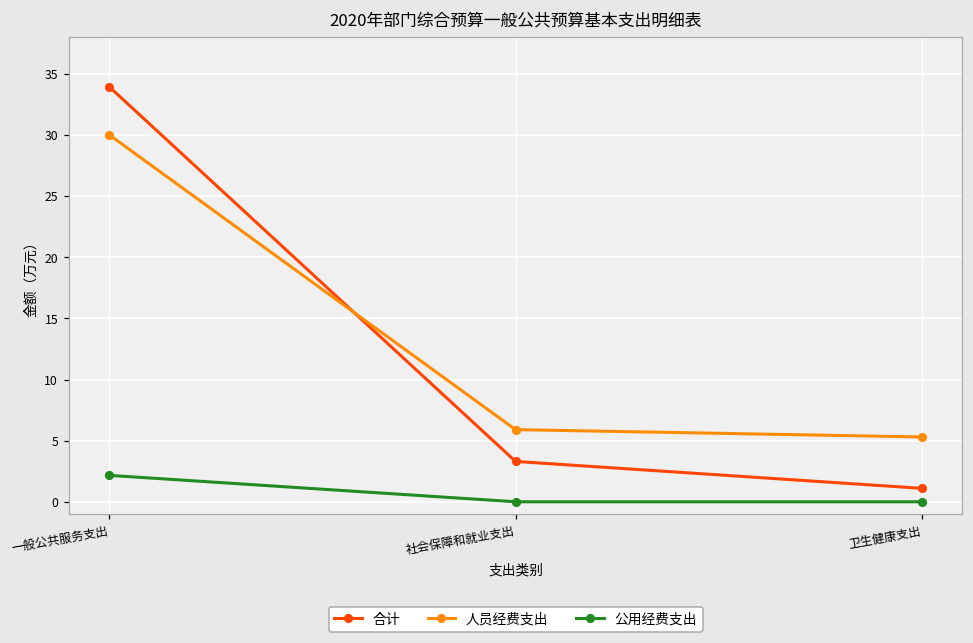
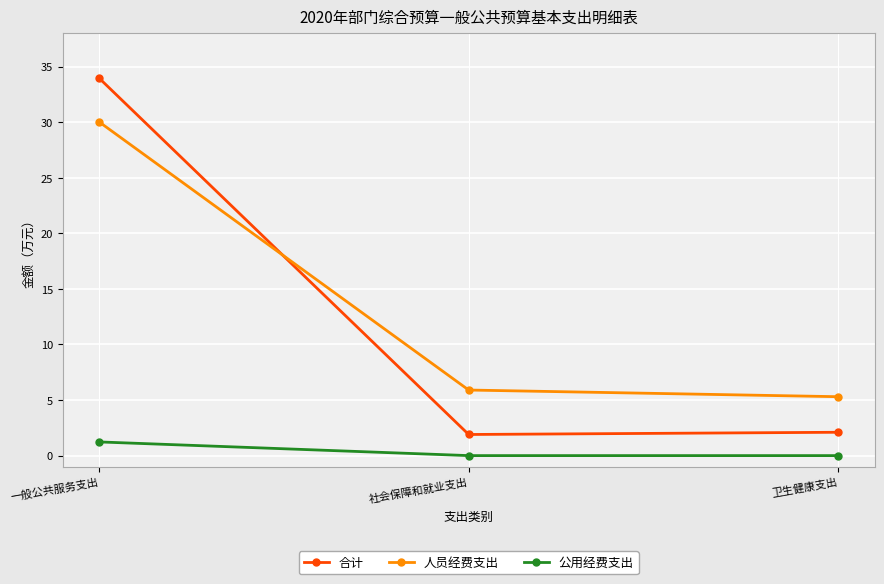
  {
    "合计": {
      "一般公共服务支出": 33.9,
-     "社会保障和就业支出": 3.3,
-     "卫生健康支出": 1.1
+     "社会保障和就业支出": 1.9,
+     "卫生健康支出": 2.1
    },
    "人员经费支出": {
      "一般公共服务支出": 30.0,
      "社会保障和就业支出": 5.9,
      "卫生健康支出": 5.3
    },
    "公用经费支出": {
-     "一般公共服务支出": 2.2,
+     "一般公共服务支出": 1.2,
      "社会保障和就业支出": 0.0,
      "卫生健康支出": 0.0
    }
  }
